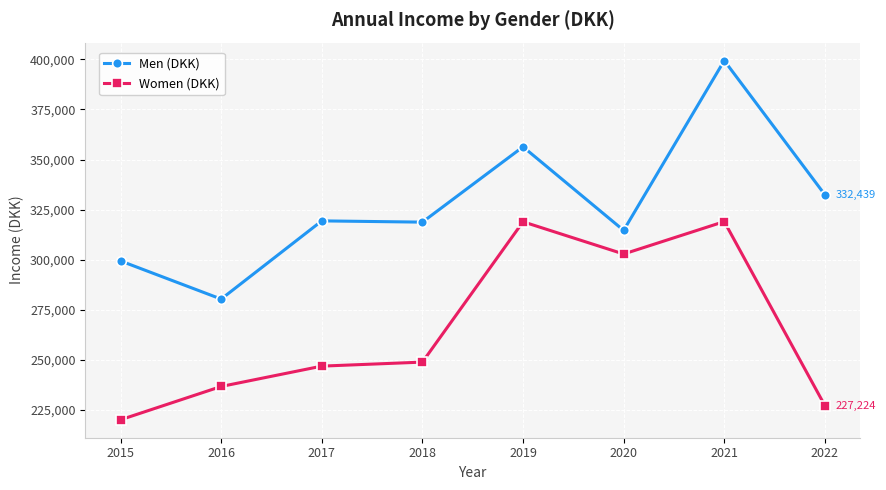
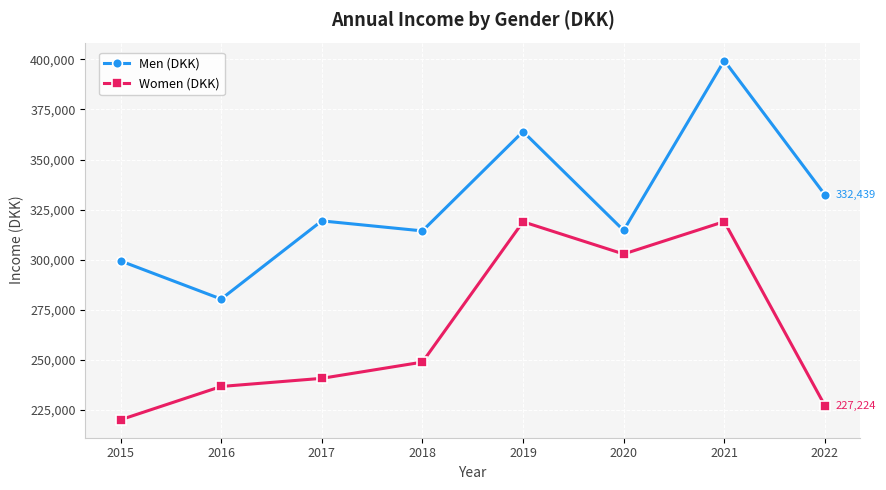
  {
    "Men (DKK)": {
      "2015": "299,000",
      "2016": "280,000",
      "2017": "319,000",
-     "2018": "319,000",
-     "2019": "356,000",
+     "2018": "314,000",
+     "2019": "364,000",
      "2020": "315,000",
      "2021": "399,000"
    },
    "Women (DKK)": {
      "2015": "220,000",
      "2016": "237,000",
-     "2017": "247,000",
+     "2017": "241,000",
      "2018": "249,000",
      "2019": "319,000",
      "2020": "303,000",
      "2021": "319,000"
    }
  }
